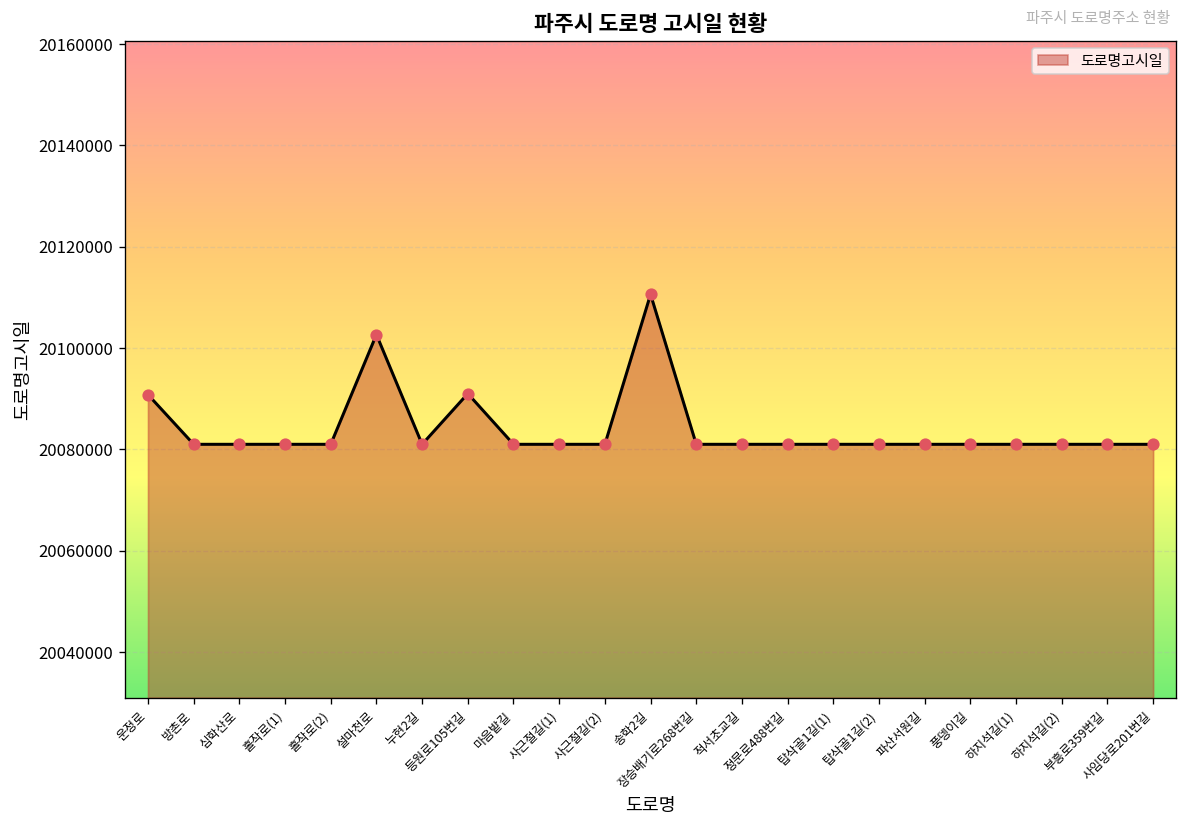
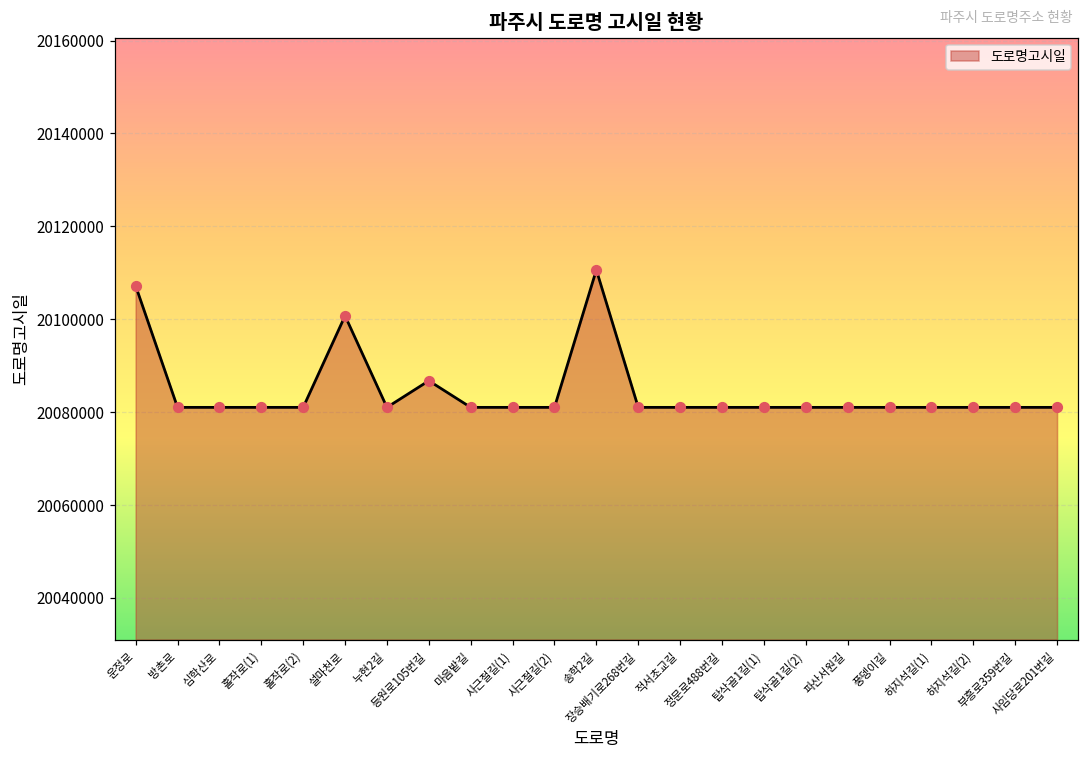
  {
-   "운정로": 20091000,
+   "운정로": 20107000,
    "방촌로": 20081000,
    "심학산로": 20081000,
    "홀작로(1)": 20081000,
    "홀작로(2)": 20081000,
-   "설마천로": 20103000,
+   "설마천로": 20101000,
    "누현2길": 20081000,
-   "등원로105번길": 20091000,
+   "등원로105번길": 20087000,
    "마음밭길": 20081000,
    "사근절길(1)": 20081000,
    "사근절길(2)": 20081000,
    "송학2길": 20111000,
    "장승배기로268번길": 20081000,
    "적서초교길": 20081000,
    "정문로488번길": 20081000,
    "탑삭골1길(1)": 20081000,
    "탑삭골1길(2)": 20081000,
    "파산서원길": 20081000,
    "풍뎅이길": 20081000,
    "하지석길(1)": 20081000,
    "하지석길(2)": 20081000,
    "부흥로359번길": 20081000,
    "사임당로201번길": 20081000
  }
